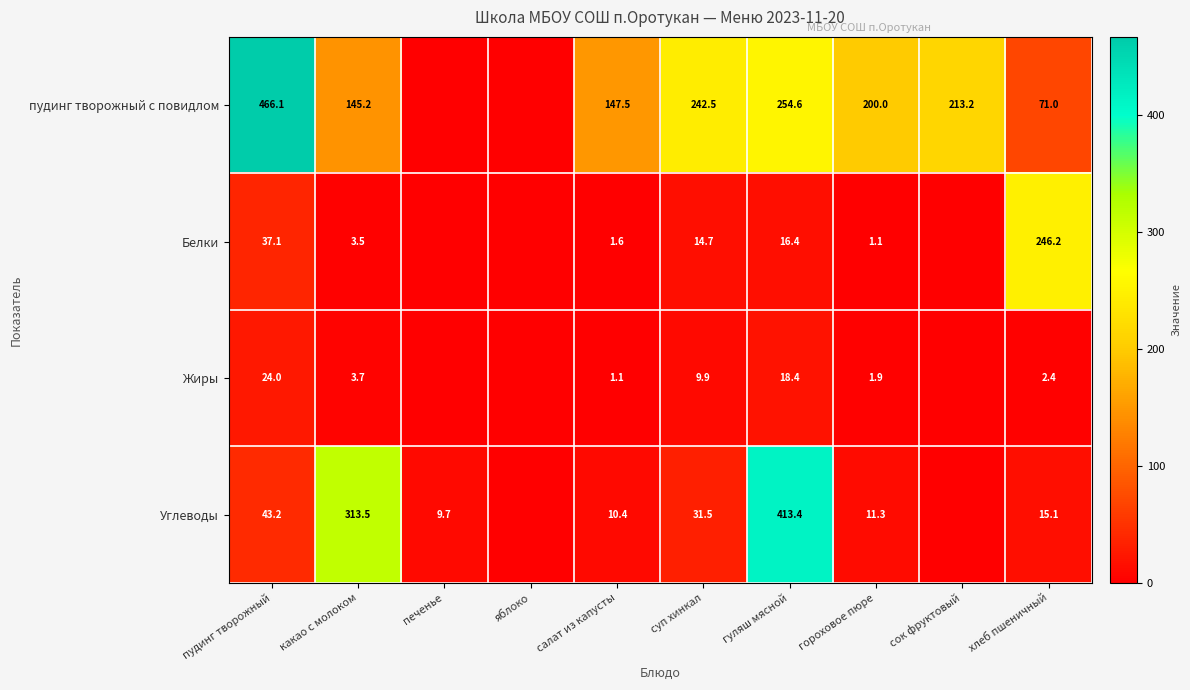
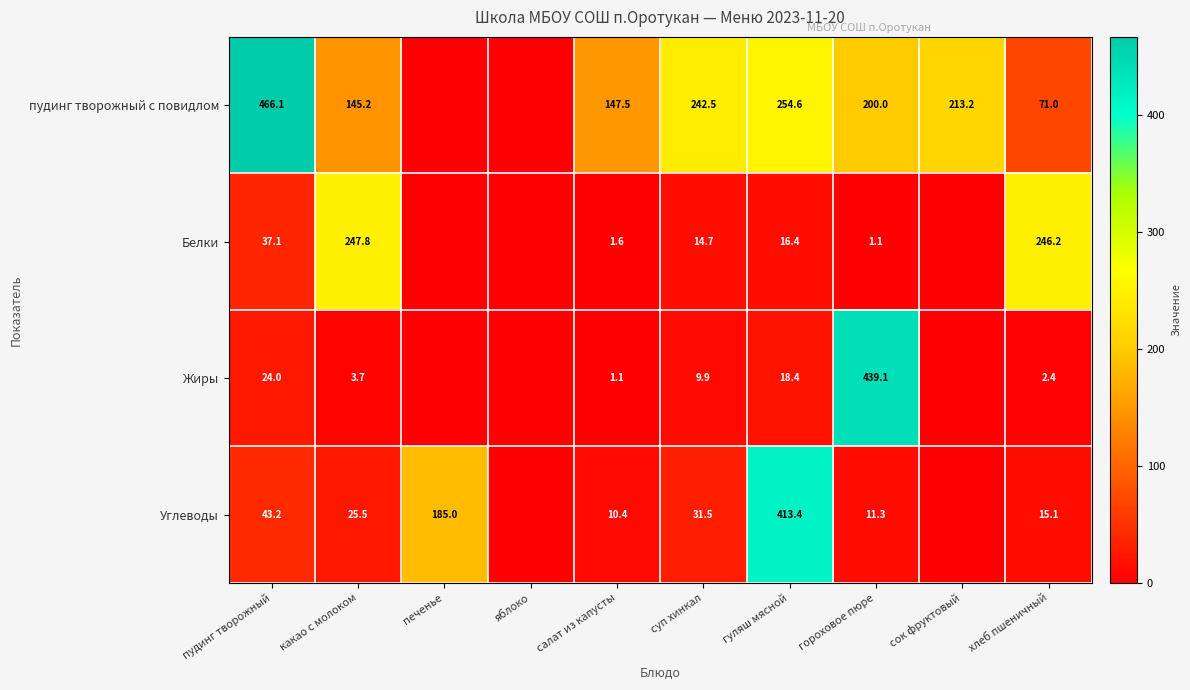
  {
    "пудинг творожный с повидлом": {
      "пудинг творожный": 466.1,
      "какао с молоком": 145.2,
      "салат из капусты": 147.5,
      "суп хинкал": 242.5,
      "гуляш мясной": 254.6,
      "гороховое пюре": 200.0,
      "сок фруктовый": 213.2,
      "хлеб пшеничный": 71.0
    },
    "Белки": {
      "пудинг творожный": 37.1,
-     "какао с молоком": 3.5,
+     "какао с молоком": 247.8,
      "салат из капусты": 1.6,
      "суп хинкал": 14.7,
      "гуляш мясной": 16.4,
      "гороховое пюре": 1.1,
      "хлеб пшеничный": 246.2
    },
    "Жиры": {
      "пудинг творожный": 24.0,
      "какао с молоком": 3.7,
      "салат из капусты": 1.1,
      "суп хинкал": 9.9,
      "гуляш мясной": 18.4,
-     "гороховое пюре": 1.9,
+     "гороховое пюре": 439.1,
      "хлеб пшеничный": 2.4
    },
    "Углеводы": {
      "пудинг творожный": 43.2,
-     "какао с молоком": 313.5,
-     "печенье": 9.7,
+     "какао с молоком": 25.5,
+     "печенье": 185.0,
      "салат из капусты": 10.4,
      "суп хинкал": 31.5,
      "гуляш мясной": 413.4,
      "гороховое пюре": 11.3,
      "хлеб пшеничный": 15.1
    }
  }
